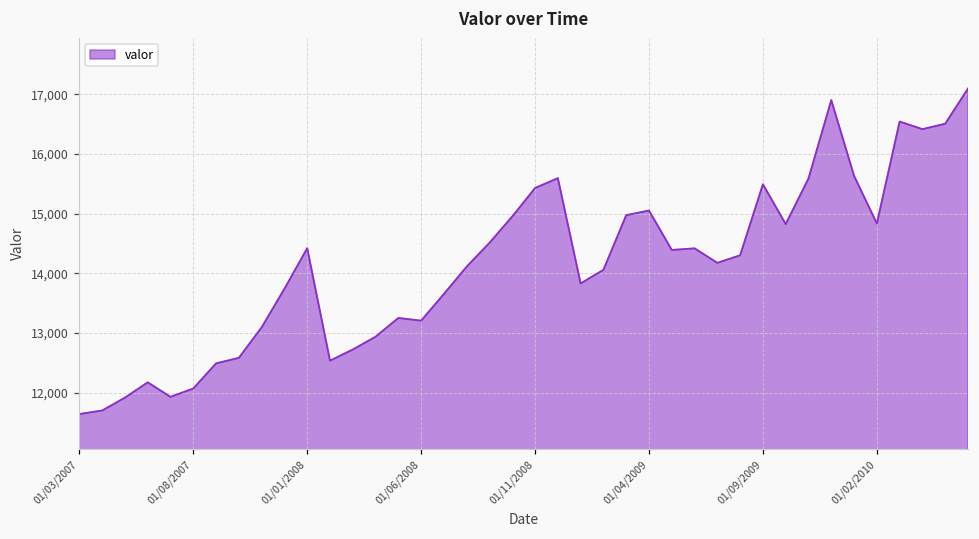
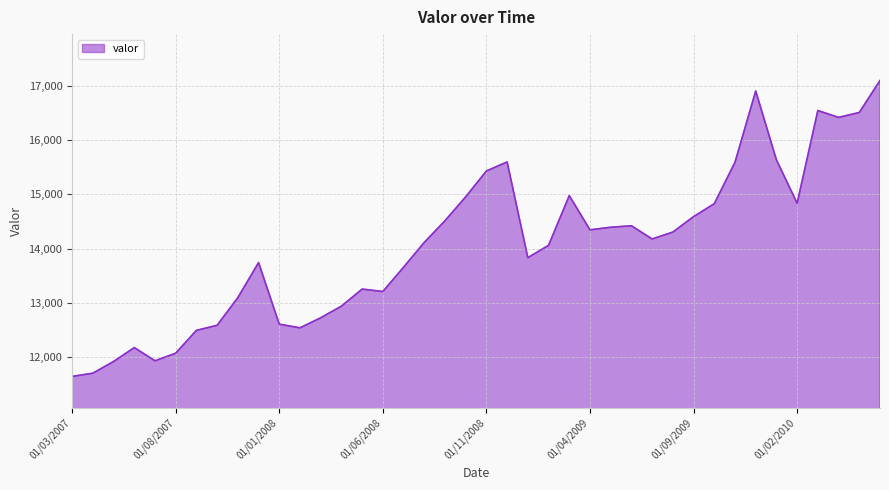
  {
    "01/03/2007": "11,600",
    "01/08/2007": "12,100",
-   "01/01/2008": "14,400",
+   "01/01/2008": "12,600",
    "01/06/2008": "13,200",
    "01/11/2008": "15,400",
-   "01/04/2009": "15,100",
-   "01/09/2009": "15,500",
+   "01/04/2009": "14,300",
+   "01/09/2009": "14,600",
    "01/02/2010": "14,800"
  }
